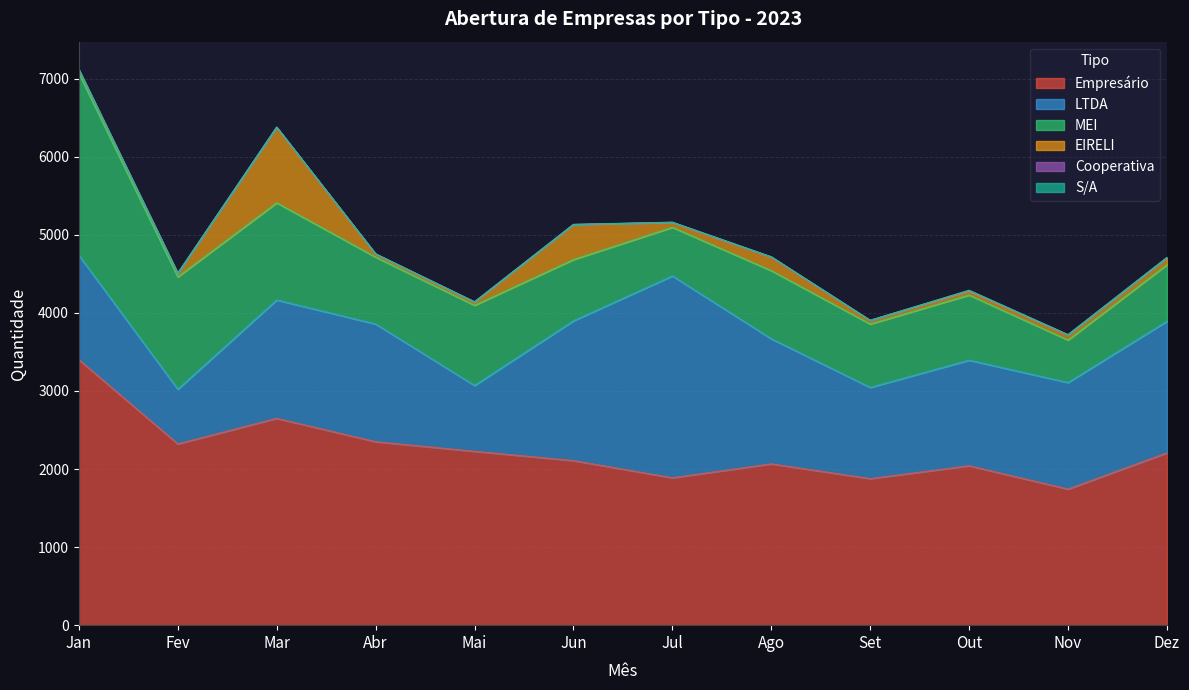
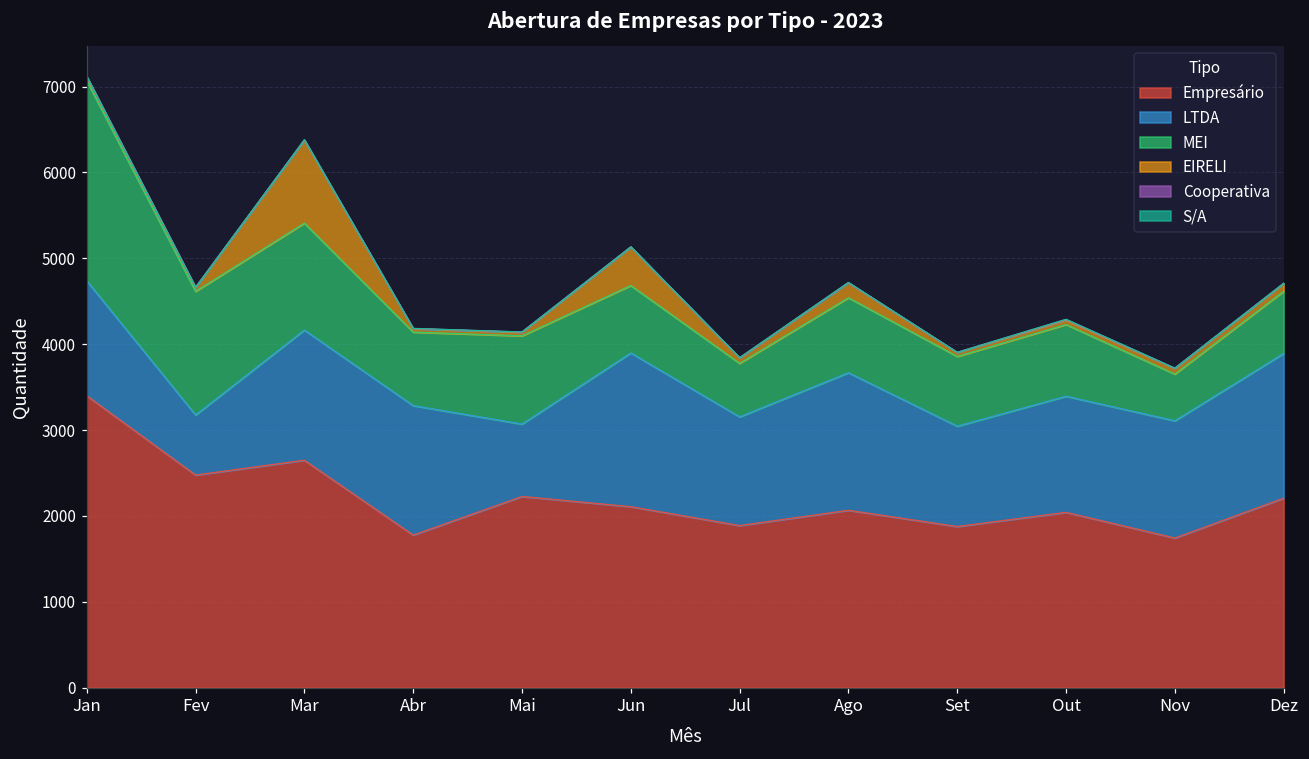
  {
    "Empresário": {
      "Jan": 3400,
-     "Fev": 2300,
+     "Fev": 2500,
      "Mar": 2600,
-     "Abr": 2400,
+     "Abr": 1800,
      "Mai": 2200,
      "Jun": 2100,
      "Jul": 1900,
      "Ago": 2100,
      "Set": 1900,
      "Out": 2000,
      "Nov": 1700,
      "Dez": 2200
    },
    "LTDA": {
      "Jan": 1300,
      "Fev": 700,
      "Mar": 1500,
      "Abr": 1500,
      "Mai": 800,
      "Jun": 1800,
-     "Jul": 2600,
+     "Jul": 1300,
      "Ago": 1600,
      "Set": 1200,
      "Out": 1400,
      "Nov": 1400,
      "Dez": 1700
    }
  }
